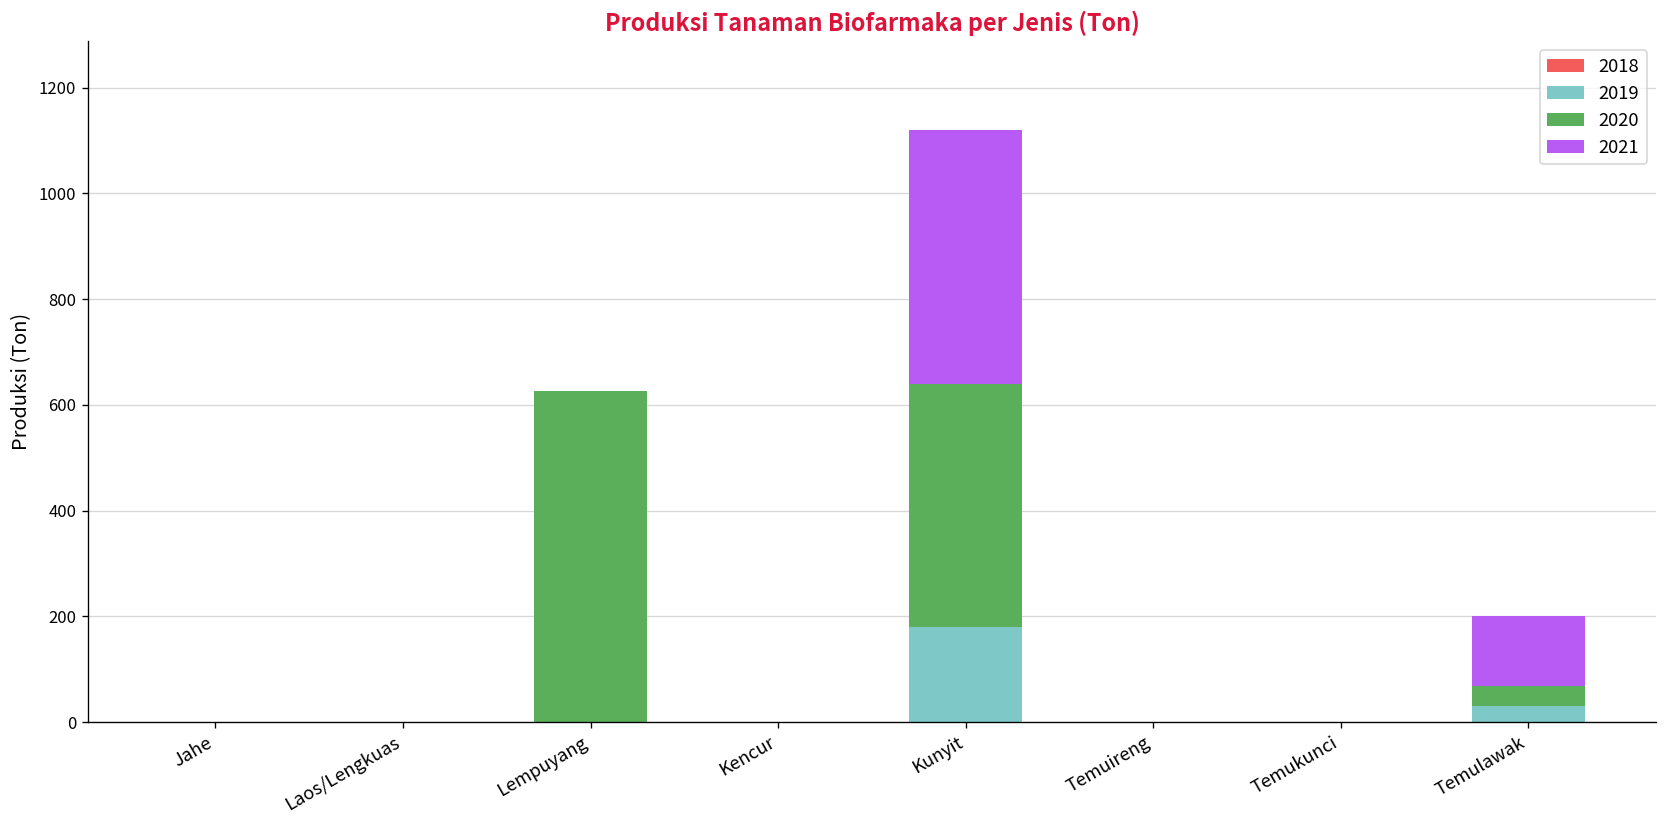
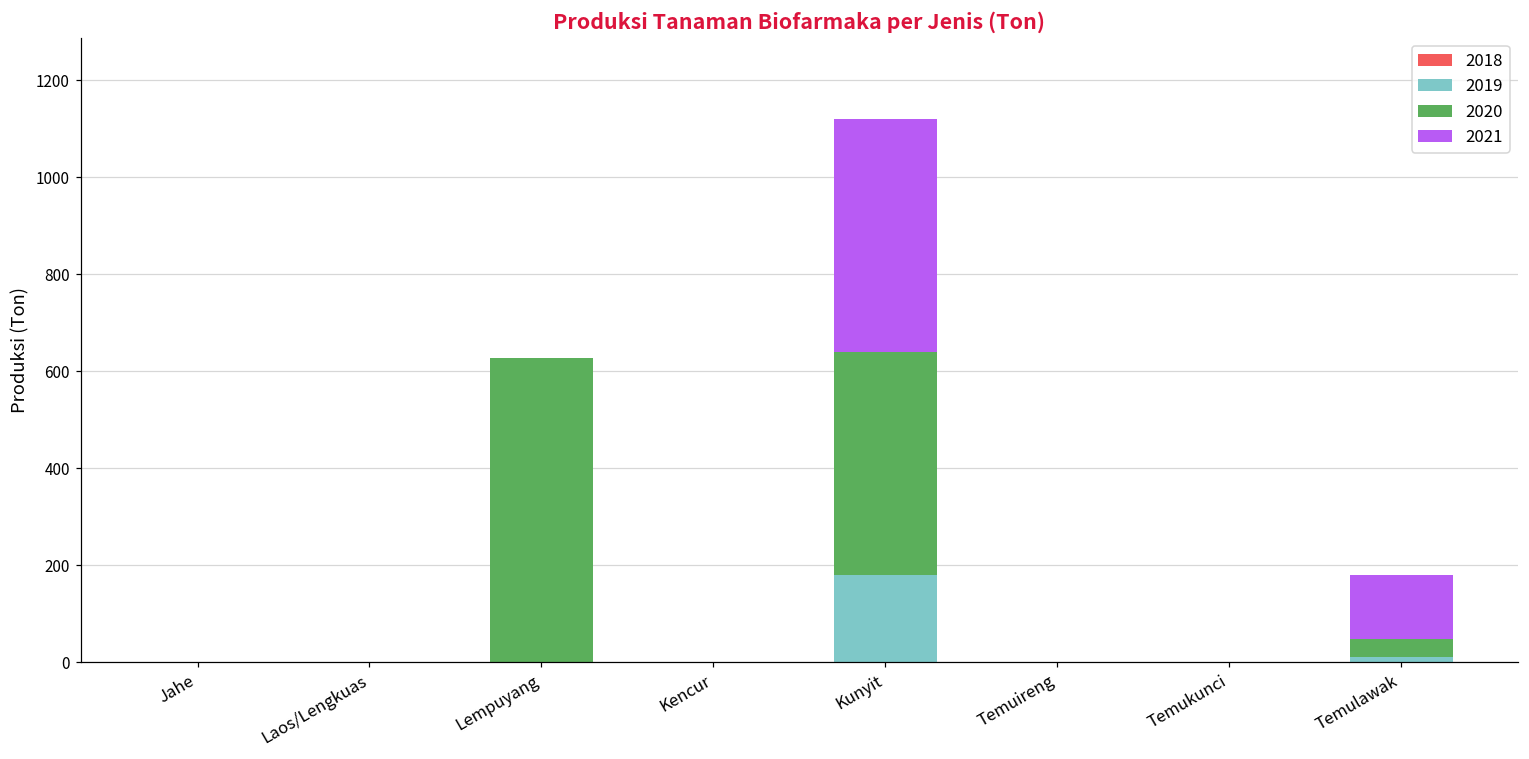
  {
    "2018": {
      "Jahe": 0,
      "Laos/Lengkuas": 0,
      "Lempuyang": 0,
      "Kencur": 0,
      "Kunyit": 0,
      "Temuireng": 0,
      "Temukunci": 0,
      "Temulawak": 0
    },
    "2019": {
      "Jahe": 0,
      "Laos/Lengkuas": 0,
      "Lempuyang": 0,
      "Kencur": 0,
      "Kunyit": 180,
      "Temuireng": 0,
      "Temukunci": 0,
-     "Temulawak": 30
+     "Temulawak": 10
    },
    "2020": {
      "Jahe": 0,
      "Laos/Lengkuas": 0,
      "Lempuyang": 630,
      "Kencur": 0,
      "Kunyit": 460,
      "Temuireng": 0,
      "Temukunci": 0,
      "Temulawak": 40
    },
    "2021": {
      "Jahe": 0,
      "Laos/Lengkuas": 0,
      "Lempuyang": 0,
      "Kencur": 0,
      "Kunyit": 480,
      "Temuireng": 0,
      "Temukunci": 0,
      "Temulawak": 130
    }
  }
